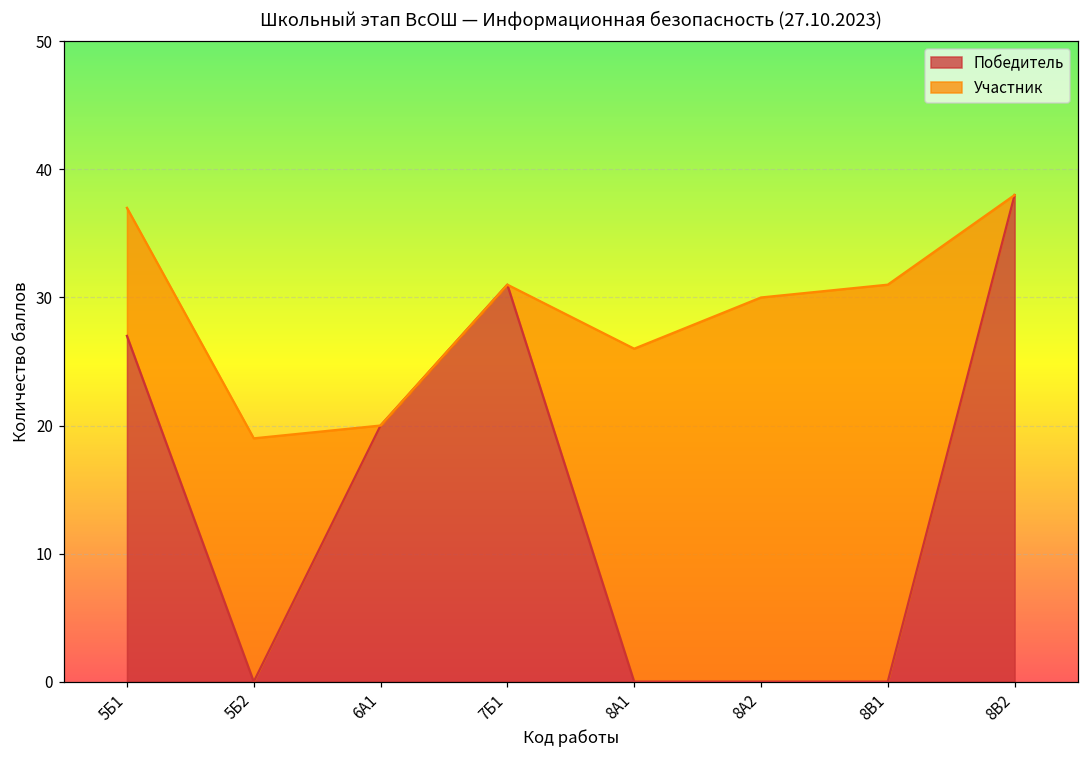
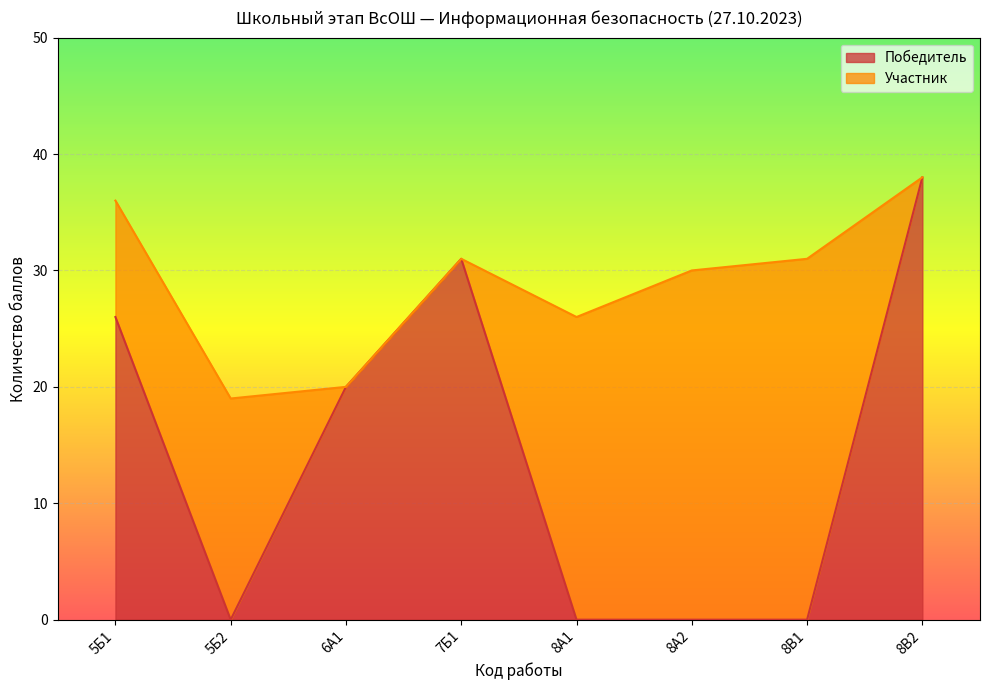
  {
    "Победитель": {
-     "5Б1": 27,
+     "5Б1": 26,
      "5Б2": 0,
      "8А1": 0,
      "8А2": 0,
      "8В1": 0
    },
    "Участник": {
      "5Б1": 10,
      "5Б2": 19,
      "8А1": 26,
      "8А2": 30,
      "8В1": 31
    }
  }
